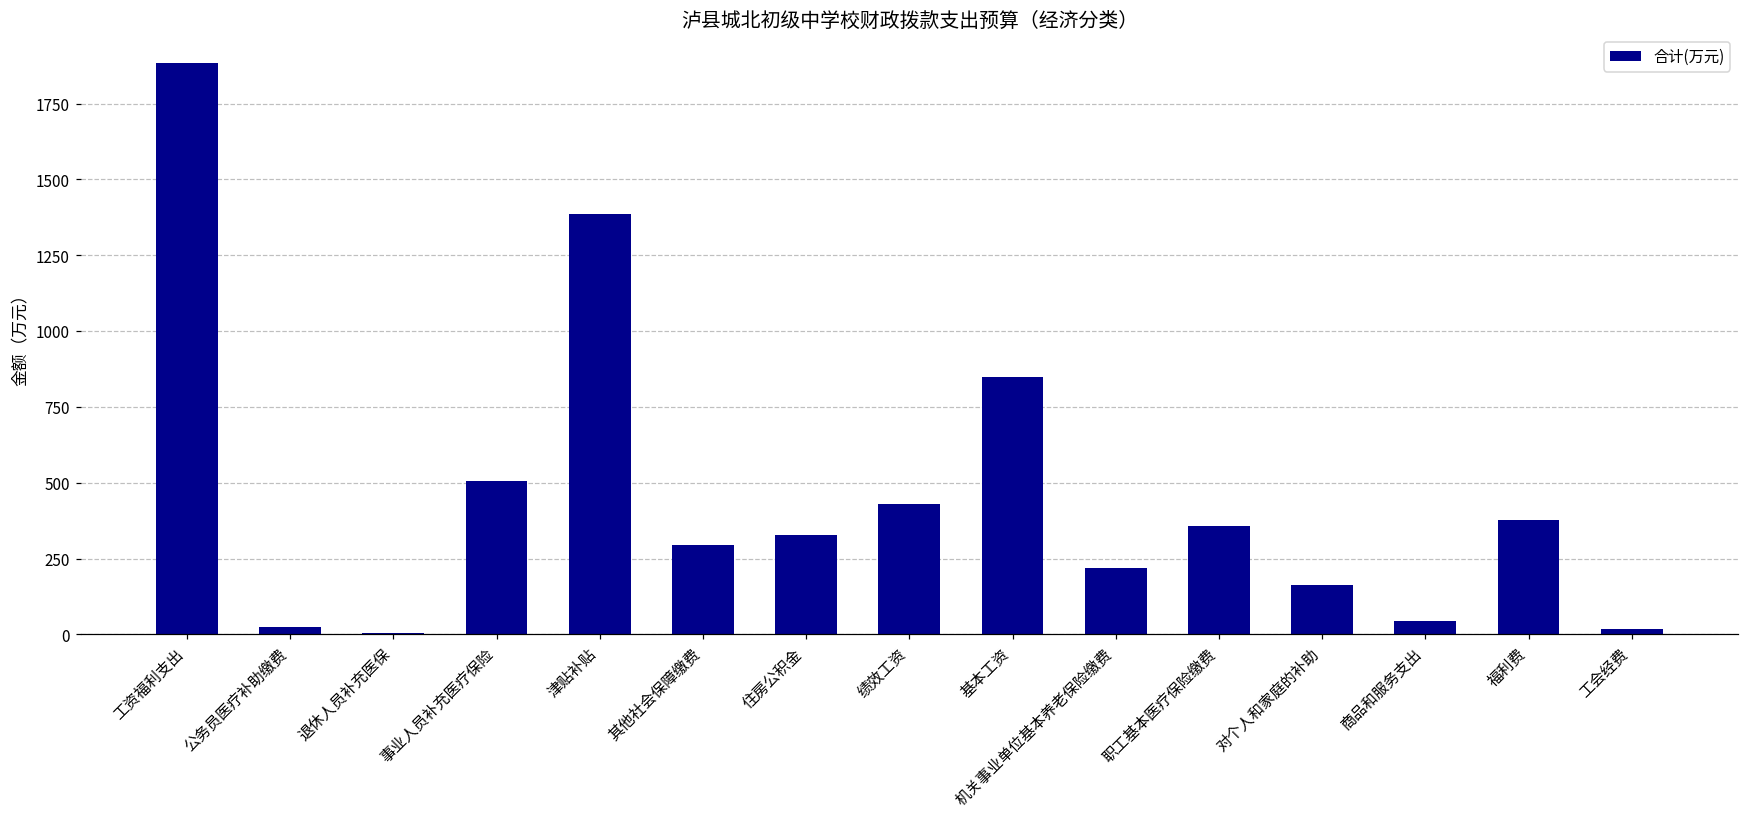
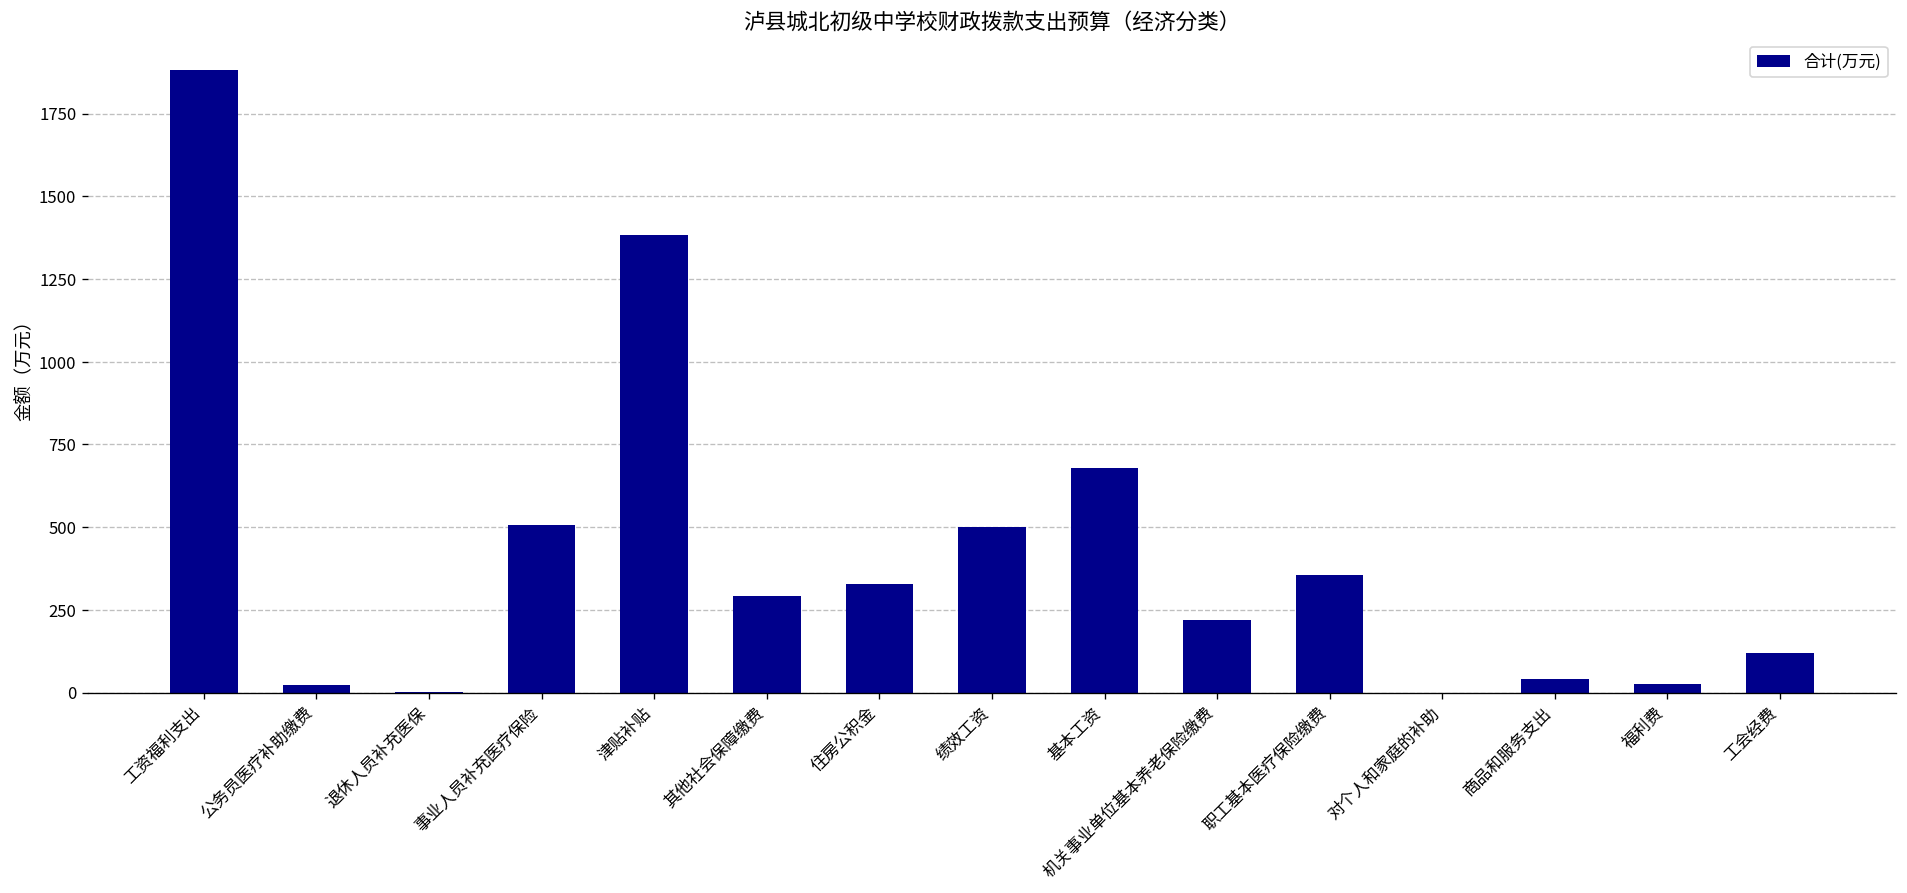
  {
    "工资福利支出": 1880,
    "公务员医疗补助缴费": 20,
    "事业人员补充医疗保险": 510,
    "津贴补贴": 1380,
    "其他社会保障缴费": 290,
    "住房公积金": 330,
-   "绩效工资": 430,
-   "基本工资": 850,
+   "绩效工资": 500,
+   "基本工资": 680,
    "机关事业单位基本养老保险缴费": 220,
    "职工基本医疗保险缴费": 360,
-   "对个人和家庭的补助": 160,
+   "对个人和家庭的补助": 0,
    "商品和服务支出": 40,
-   "福利费": 380,
-   "工会经费": 20
+   "福利费": 30,
+   "工会经费": 120
  }
